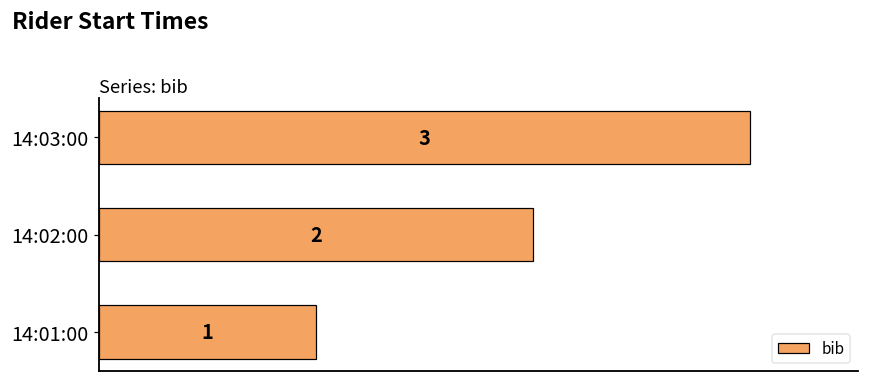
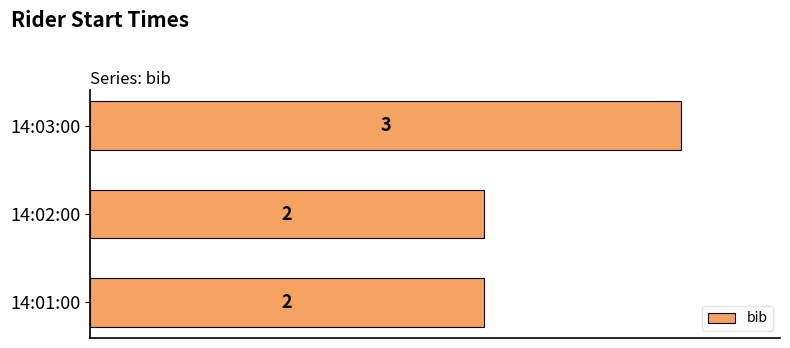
  {
    "14:03:00": 3,
    "14:02:00": 2,
-   "14:01:00": 1
+   "14:01:00": 2
  }
